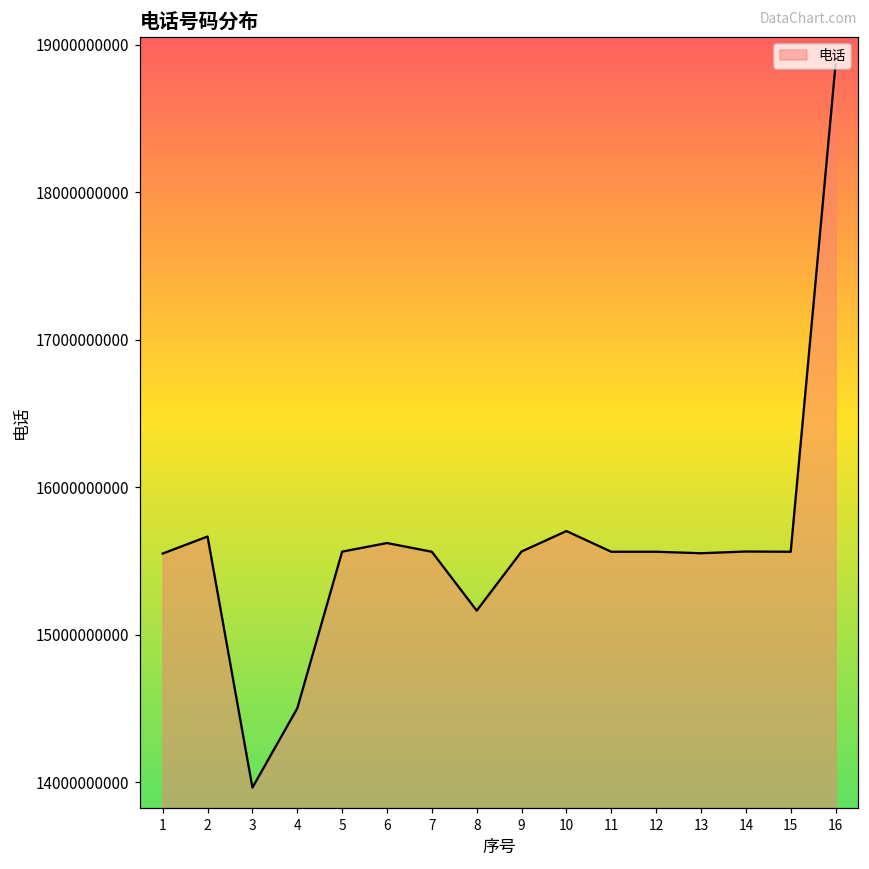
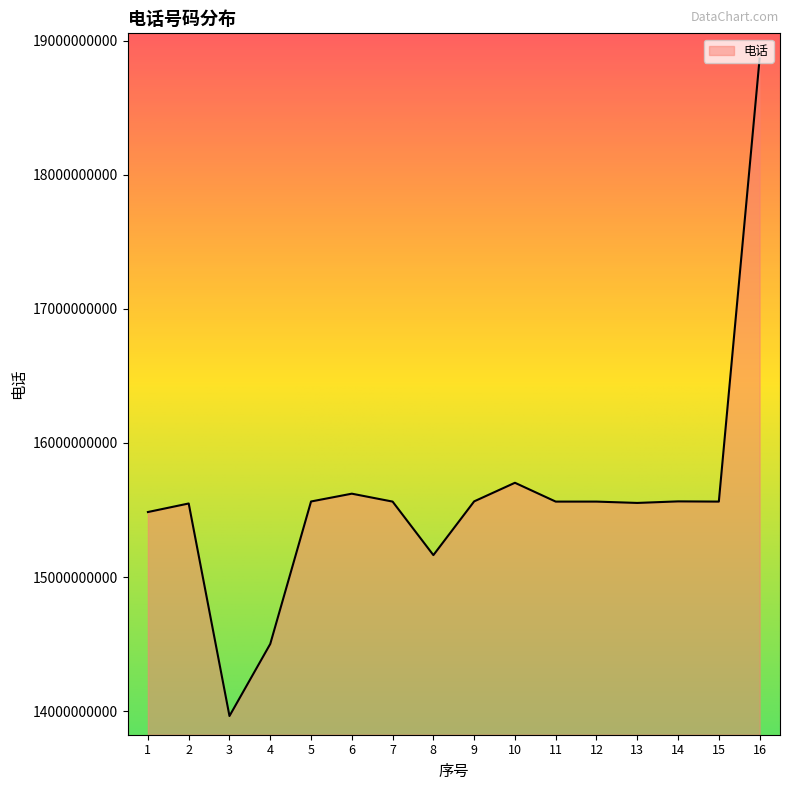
  {
-   "1": 15550000000,
-   "2": 15670000000,
+   "1": 15480000000,
+   "2": 15550000000,
    "3": 13960000000,
    "4": 14500000000,
    "5": 15560000000,
    "6": 15620000000,
    "7": 15560000000,
    "8": 15160000000,
    "9": 15560000000,
    "10": 15700000000,
    "11": 15560000000,
    "12": 15560000000,
    "13": 15550000000,
    "14": 15560000000,
    "15": 15560000000
  }
